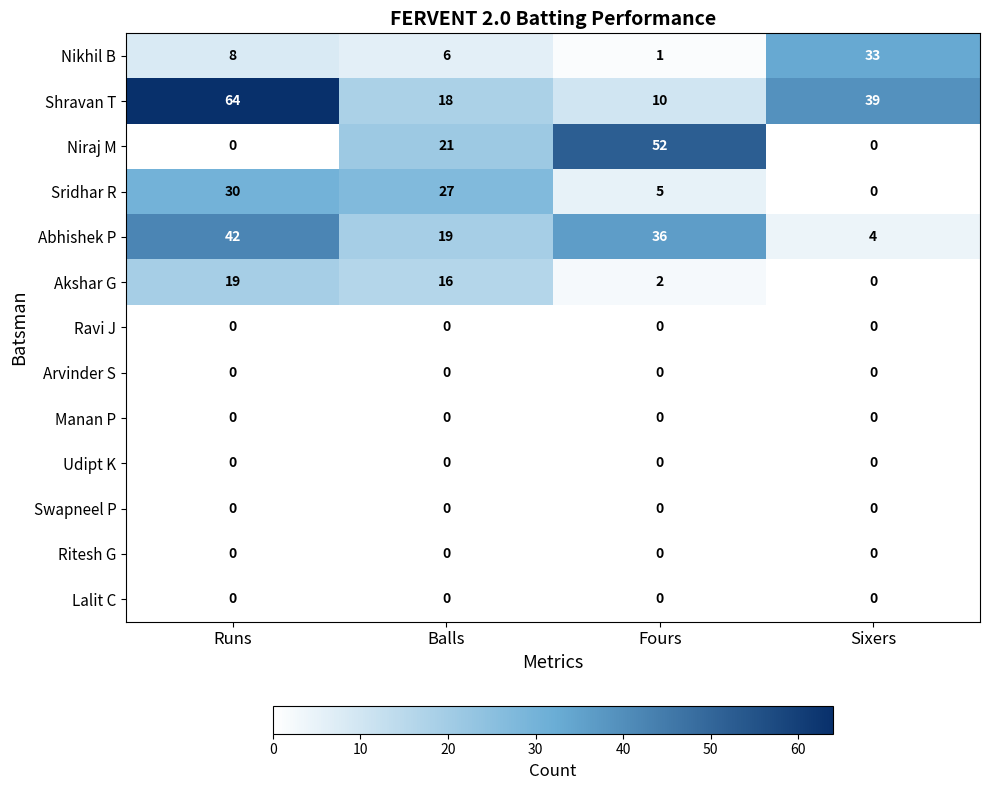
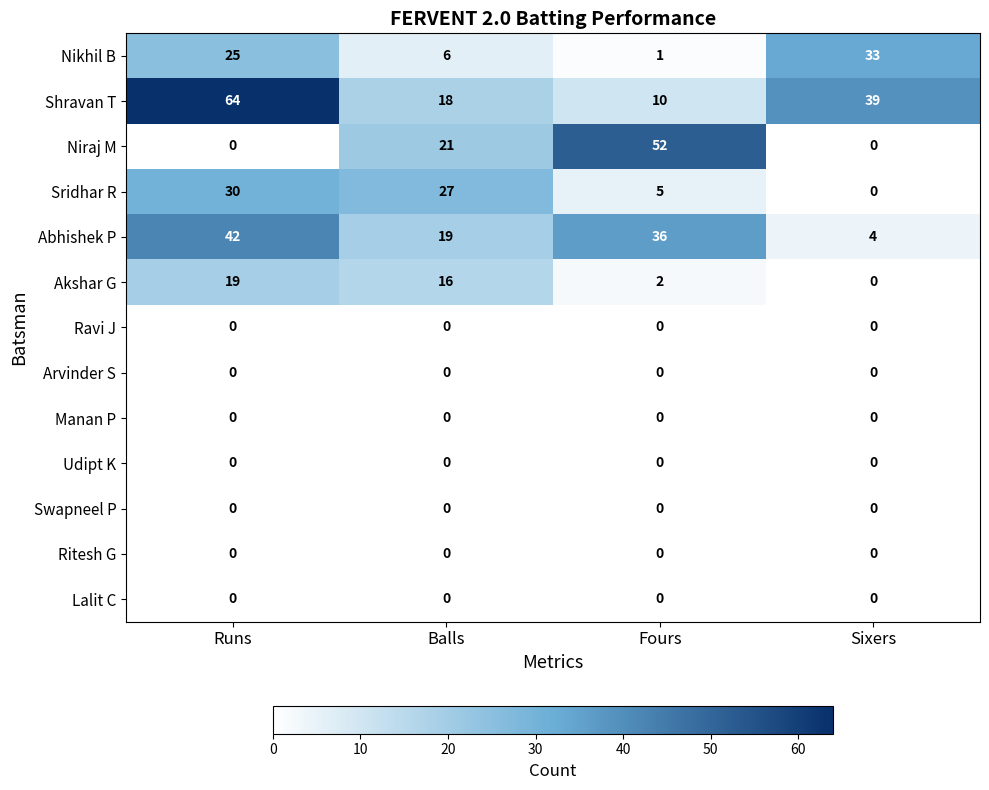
  {
    "Nikhil B": {
-     "Runs": 8,
+     "Runs": 25,
      "Balls": 6,
      "Fours": 1,
      "Sixers": 33
    },
    "Shravan T": {
      "Runs": 64,
      "Balls": 18,
      "Fours": 10,
      "Sixers": 39
    },
    "Niraj M": {
      "Runs": 0,
      "Balls": 21,
      "Fours": 52,
      "Sixers": 0
    },
    "Sridhar R": {
      "Runs": 30,
      "Balls": 27,
      "Fours": 5,
      "Sixers": 0
    },
    "Abhishek P": {
      "Runs": 42,
      "Balls": 19,
      "Fours": 36,
      "Sixers": 4
    },
    "Akshar G": {
      "Runs": 19,
      "Balls": 16,
      "Fours": 2,
      "Sixers": 0
    },
    "Ravi J": {
      "Runs": 0,
      "Balls": 0,
      "Fours": 0,
      "Sixers": 0
    },
    "Arvinder S": {
      "Runs": 0,
      "Balls": 0,
      "Fours": 0,
      "Sixers": 0
    },
    "Manan P": {
      "Runs": 0,
      "Balls": 0,
      "Fours": 0,
      "Sixers": 0
    },
    "Udipt K": {
      "Runs": 0,
      "Balls": 0,
      "Fours": 0,
      "Sixers": 0
    },
    "Swapneel P": {
      "Runs": 0,
      "Balls": 0,
      "Fours": 0,
      "Sixers": 0
    },
    "Ritesh G": {
      "Runs": 0,
      "Balls": 0,
      "Fours": 0,
      "Sixers": 0
    },
    "Lalit C": {
      "Runs": 0,
      "Balls": 0,
      "Fours": 0,
      "Sixers": 0
    }
  }
